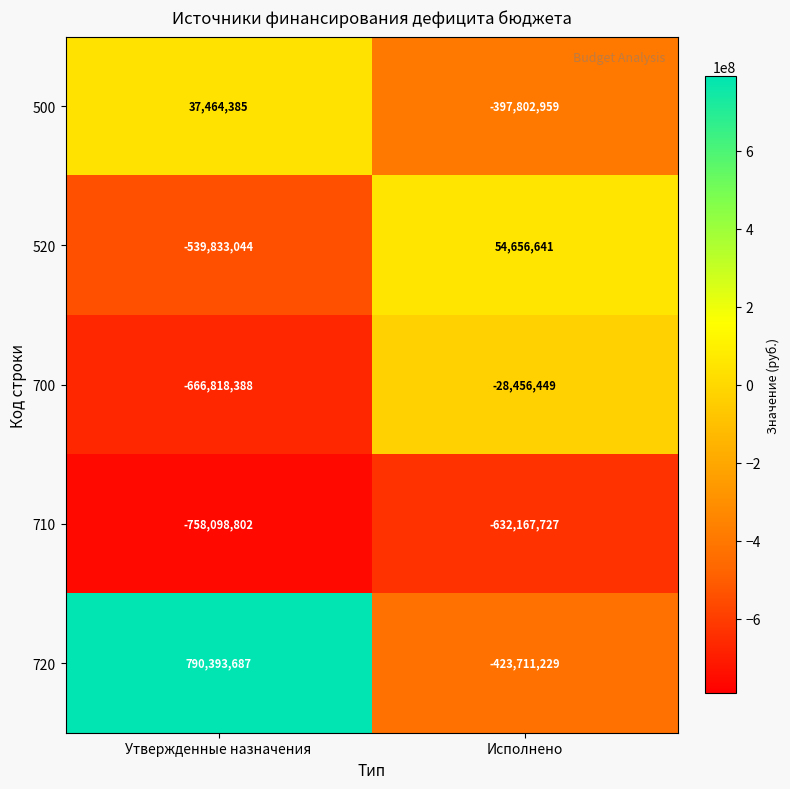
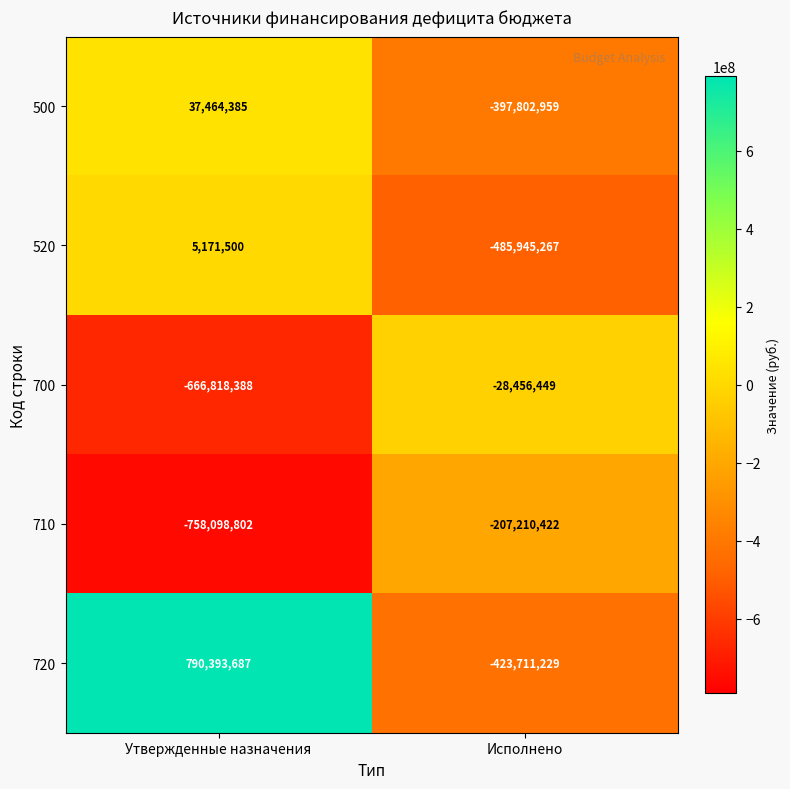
  {
    "500": {
      "Утвержденные назначения": "37,464,385"
    },
    "520": {
-     "Утвержденные назначения": "-539,833,044",
-     "Исполнено": "54,656,641"
+     "Утвержденные назначения": "5,171,500",
+     "Исполнено": "-485,945,267"
    },
    "700": {
      "Утвержденные назначения": "-666,818,388",
      "Исполнено": "-28,456,449"
    },
    "710": {
      "Утвержденные назначения": "-758,098,802",
-     "Исполнено": "-632,167,727"
+     "Исполнено": "-207,210,422"
    },
    "720": {
      "Утвержденные назначения": "790,393,687",
      "Исполнено": "-423,711,229"
    }
  }
